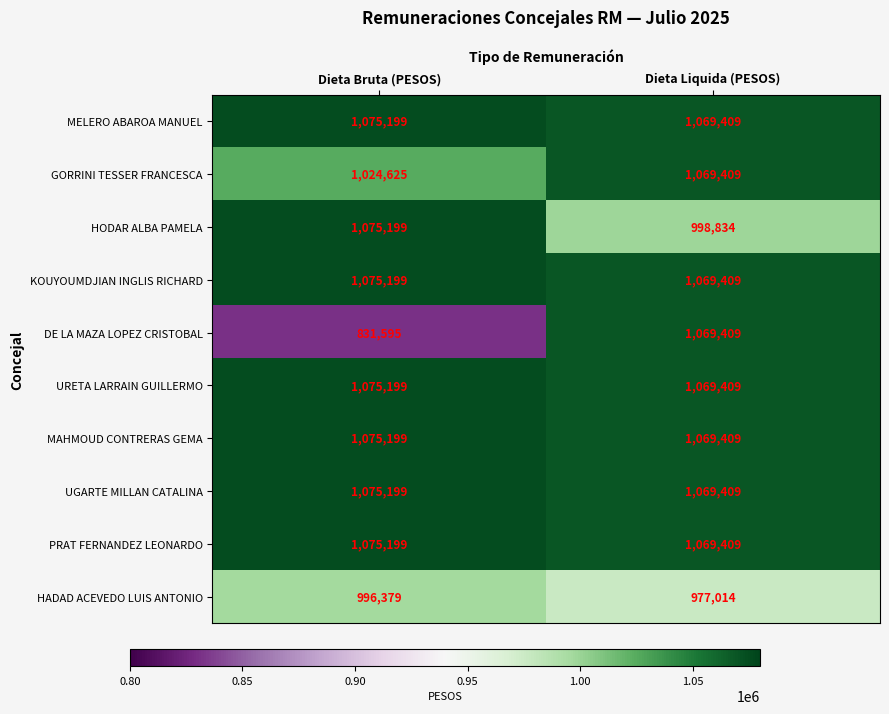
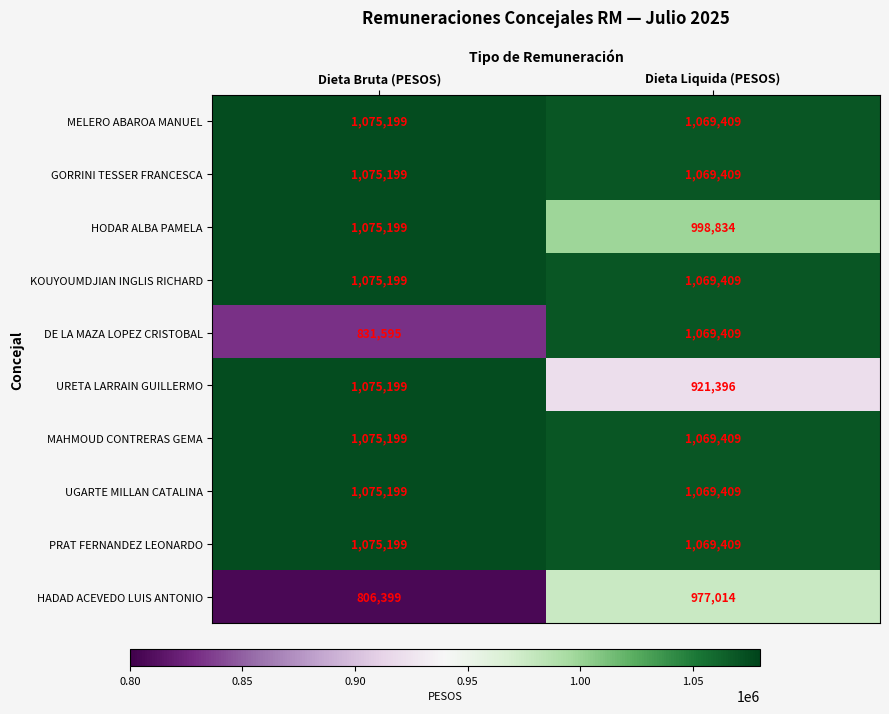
  {
    "MELERO ABAROA MANUEL": {
      "Dieta Bruta (PESOS)": "1,075,199",
      "Dieta Liquida (PESOS)": "1,069,409"
    },
    "GORRINI TESSER FRANCESCA": {
-     "Dieta Bruta (PESOS)": "1,024,625",
+     "Dieta Bruta (PESOS)": "1,075,199",
      "Dieta Liquida (PESOS)": "1,069,409"
    },
    "HODAR ALBA PAMELA": {
      "Dieta Bruta (PESOS)": "1,075,199",
      "Dieta Liquida (PESOS)": "998,834"
    },
    "KOUYOUMDJIAN INGLIS RICHARD": {
      "Dieta Bruta (PESOS)": "1,075,199",
      "Dieta Liquida (PESOS)": "1,069,409"
    },
    "DE LA MAZA LOPEZ CRISTOBAL": {
      "Dieta Bruta (PESOS)": "831,595",
      "Dieta Liquida (PESOS)": "1,069,409"
    },
    "URETA LARRAIN GUILLERMO": {
      "Dieta Bruta (PESOS)": "1,075,199",
-     "Dieta Liquida (PESOS)": "1,069,409"
+     "Dieta Liquida (PESOS)": "921,396"
    },
    "MAHMOUD CONTRERAS GEMA": {
      "Dieta Bruta (PESOS)": "1,075,199",
      "Dieta Liquida (PESOS)": "1,069,409"
    },
    "UGARTE MILLAN CATALINA": {
      "Dieta Bruta (PESOS)": "1,075,199",
      "Dieta Liquida (PESOS)": "1,069,409"
    },
    "PRAT FERNANDEZ LEONARDO": {
      "Dieta Bruta (PESOS)": "1,075,199",
      "Dieta Liquida (PESOS)": "1,069,409"
    },
    "HADAD ACEVEDO LUIS ANTONIO": {
-     "Dieta Bruta (PESOS)": "996,379",
+     "Dieta Bruta (PESOS)": "806,399",
      "Dieta Liquida (PESOS)": "977,014"
    }
  }
